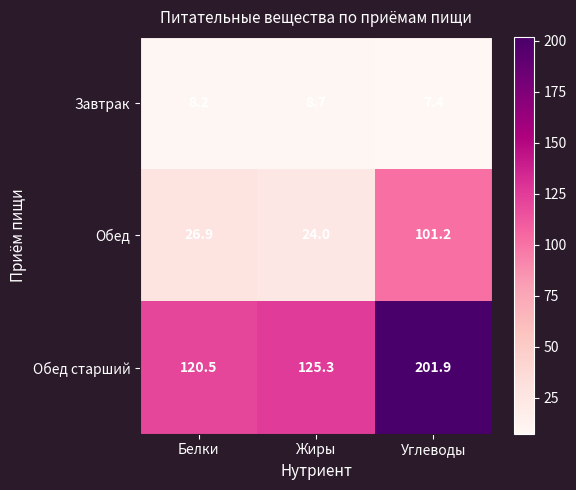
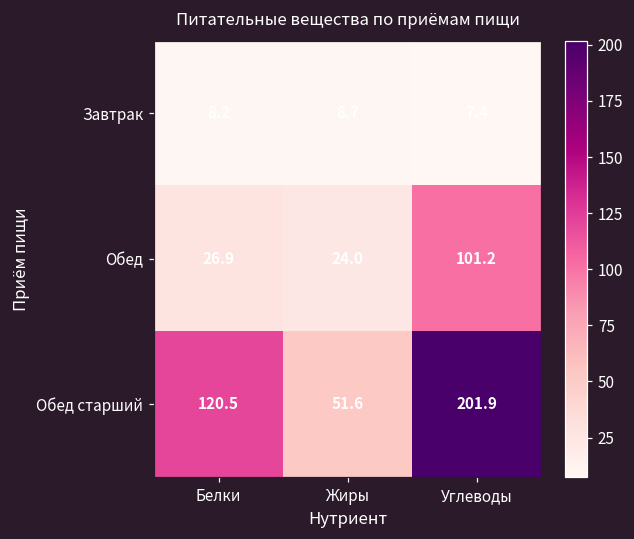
  {
    "Обед": {
      "Углеводы": 101.2
    },
    "Обед старший": {
      "Белки": 120.5,
-     "Жиры": 125.3,
+     "Жиры": 51.6,
      "Углеводы": 201.9
    }
  }
